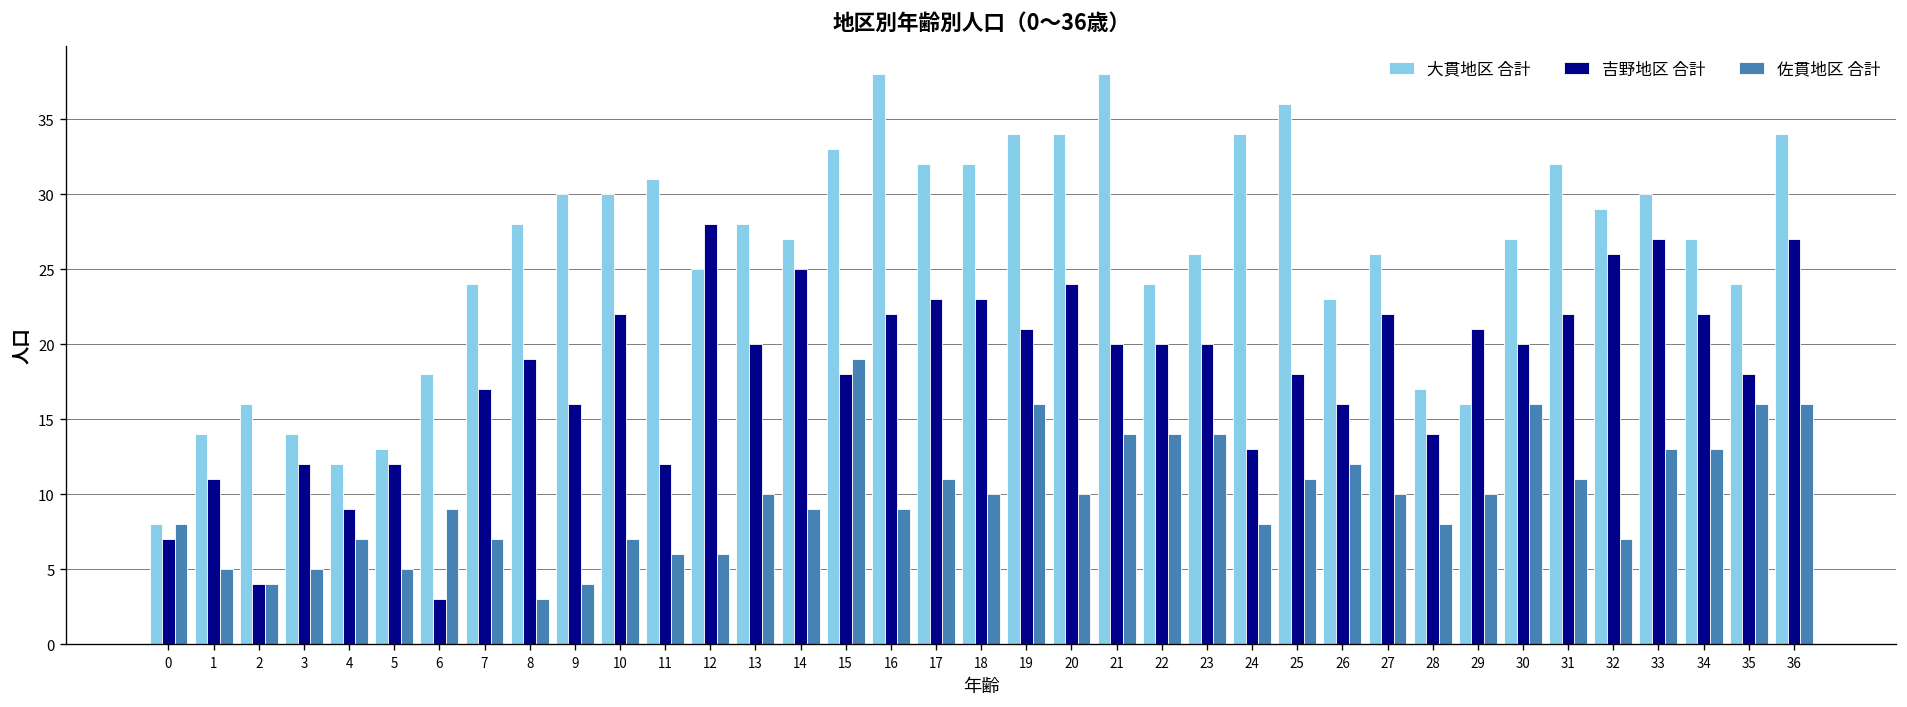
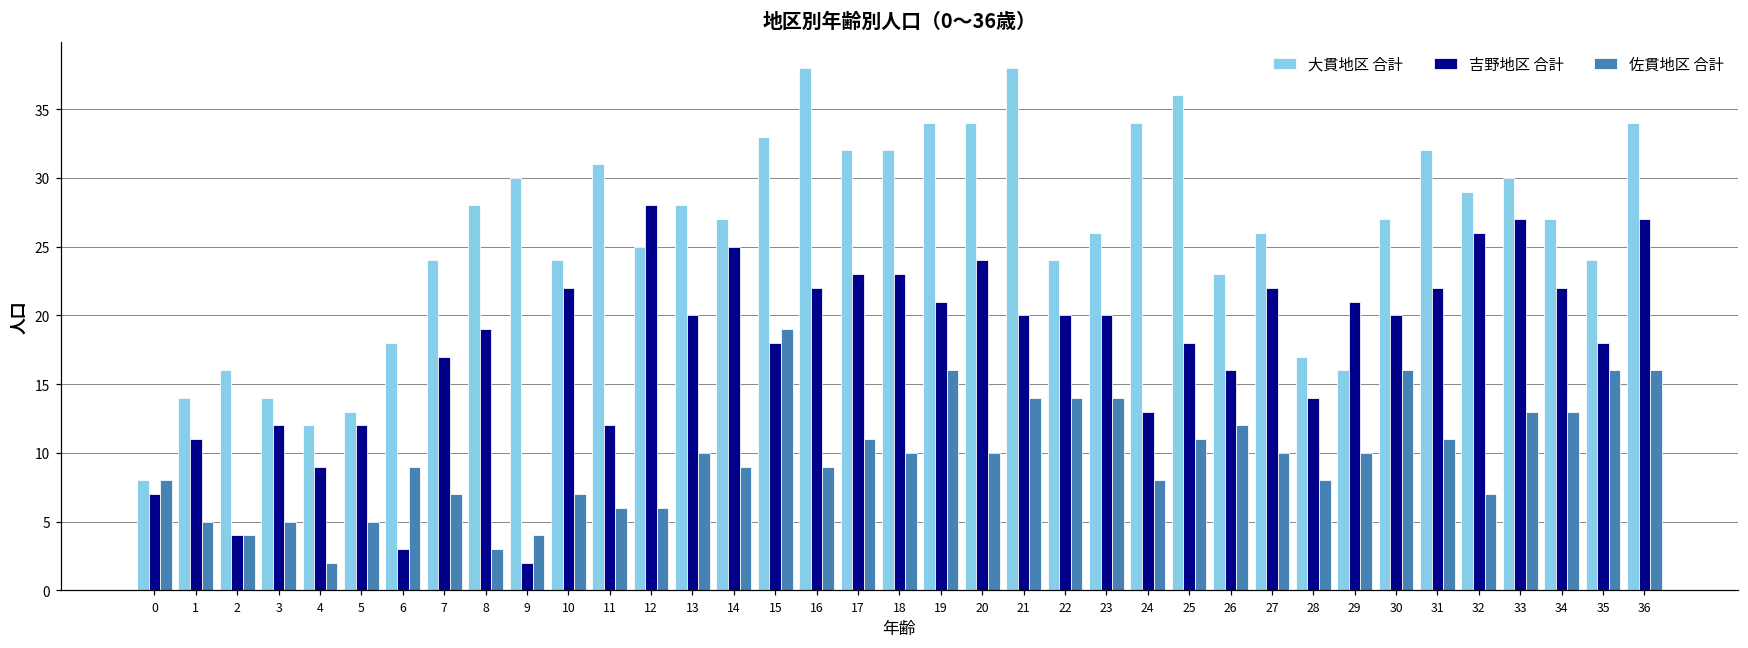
  {
    "大貫地区 合計": {
      "0": 8,
      "1": 14,
      "2": 16,
      "3": 14,
      "4": 12,
      "5": 13,
      "6": 18,
      "7": 24,
      "8": 28,
      "9": 30,
-     "10": 30,
+     "10": 24,
      "11": 31,
      "12": 25,
      "13": 28,
      "14": 27,
      "15": 33,
      "16": 38,
      "17": 32,
      "18": 32,
      "19": 34,
      "20": 34,
      "21": 38,
      "22": 24,
      "23": 26,
      "24": 34,
      "25": 36,
      "26": 23,
      "27": 26,
      "28": 17,
      "29": 16,
      "30": 27,
      "31": 32,
      "32": 29,
      "33": 30,
      "34": 27,
      "35": 24,
      "36": 34
    },
    "吉野地区 合計": {
      "0": 7,
      "1": 11,
      "2": 4,
      "3": 12,
      "4": 9,
      "5": 12,
      "6": 3,
      "7": 17,
      "8": 19,
-     "9": 16,
+     "9": 2,
      "10": 22,
      "11": 12,
      "12": 28,
      "13": 20,
      "14": 25,
      "15": 18,
      "16": 22,
      "17": 23,
      "18": 23,
      "19": 21,
      "20": 24,
      "21": 20,
      "22": 20,
      "23": 20,
      "24": 13,
      "25": 18,
      "26": 16,
      "27": 22,
      "28": 14,
      "29": 21,
      "30": 20,
      "31": 22,
      "32": 26,
      "33": 27,
      "34": 22,
      "35": 18,
      "36": 27
    },
    "佐貫地区 合計": {
      "0": 8,
      "1": 5,
      "2": 4,
      "3": 5,
-     "4": 7,
+     "4": 2,
      "5": 5,
      "6": 9,
      "7": 7,
      "8": 3,
      "9": 4,
      "10": 7,
      "11": 6,
      "12": 6,
      "13": 10,
      "14": 9,
      "15": 19,
      "16": 9,
      "17": 11,
      "18": 10,
      "19": 16,
      "20": 10,
      "21": 14,
      "22": 14,
      "23": 14,
      "24": 8,
      "25": 11,
      "26": 12,
      "27": 10,
      "28": 8,
      "29": 10,
      "30": 16,
      "31": 11,
      "32": 7,
      "33": 13,
      "34": 13,
      "35": 16,
      "36": 16
    }
  }
